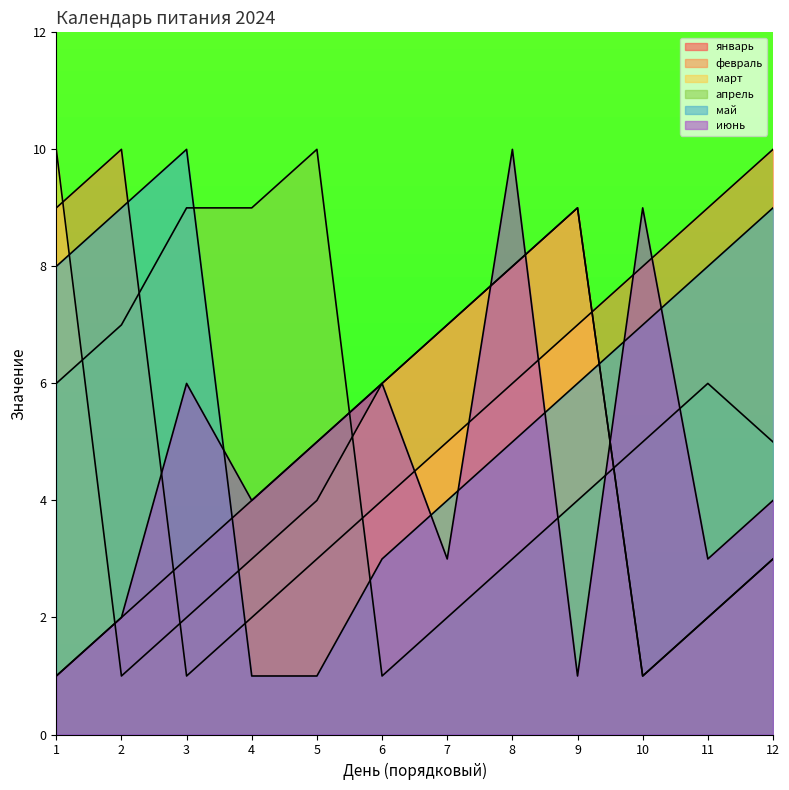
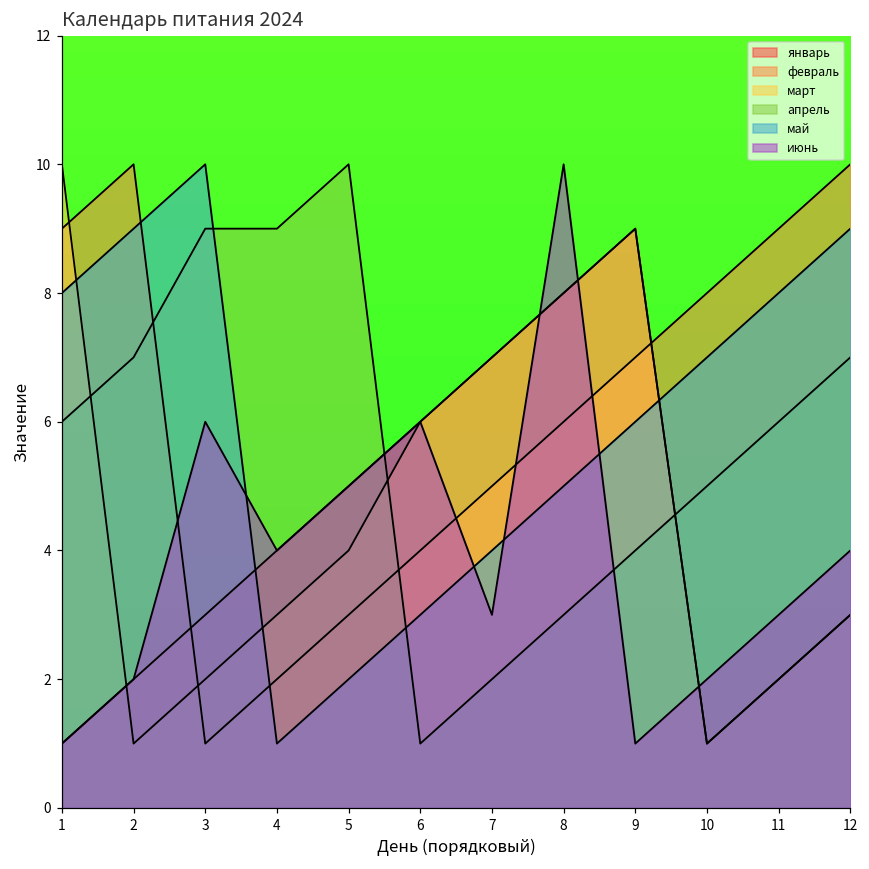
  {
    "апрель": {
      "1": 6,
      "2": 7,
      "3": 9,
      "4": 9,
      "5": 10,
      "6": 1,
      "7": 2,
      "8": 3,
      "9": 4,
      "10": 5,
      "11": 6,
-     "12": 5
+     "12": 7
    },
    "май": {
      "1": 8,
      "2": 9,
      "3": 10,
      "4": 1,
-     "5": 1,
+     "5": 2,
      "6": 3,
      "7": 4,
      "8": 5,
      "9": 6,
      "10": 7,
      "11": 8,
      "12": 9
    },
    "июнь": {
      "3": 6,
      "7": 3,
      "8": 10,
      "9": 1,
-     "10": 9,
+     "10": 2,
      "11": 3,
      "12": 4
    }
  }
